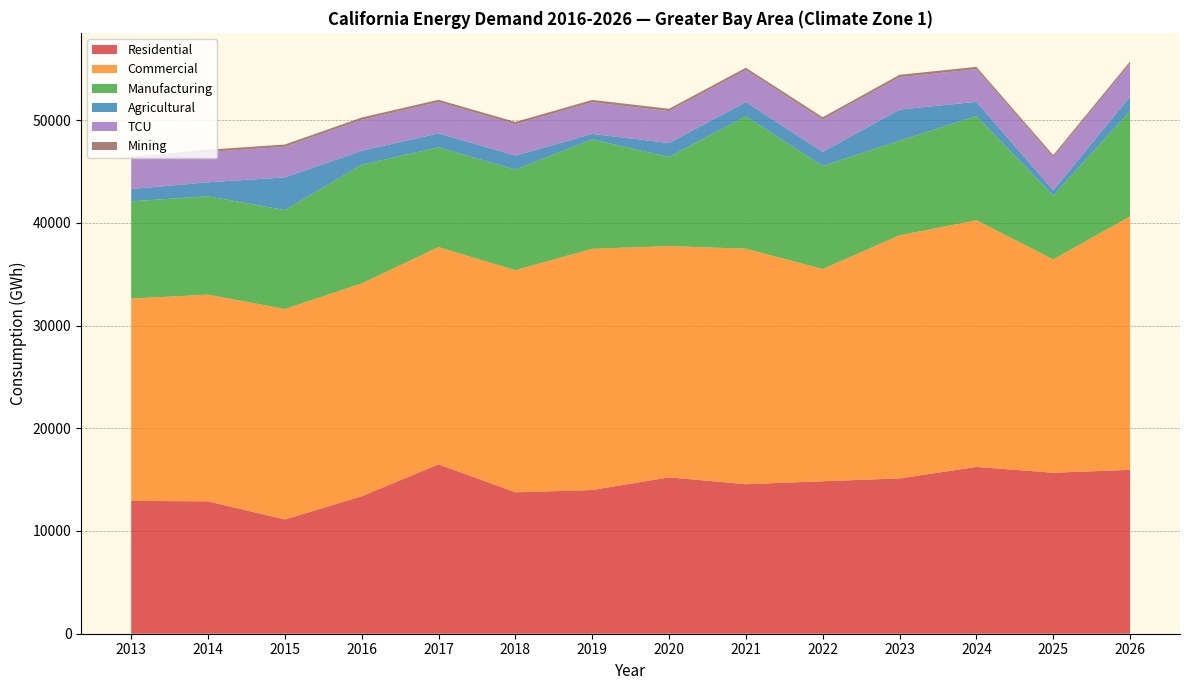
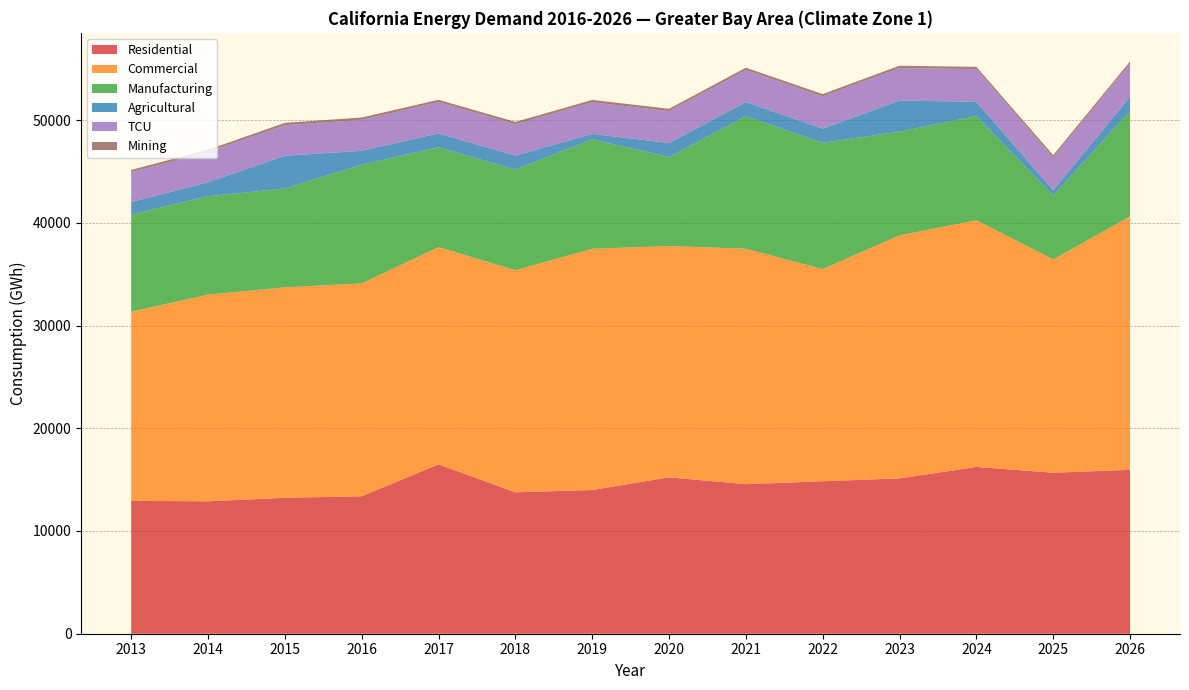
  {
    "Residential": {
      "2013": 12900,
      "2014": 12900,
-     "2015": 11100,
+     "2015": 13200,
      "2016": 13400,
      "2017": 16500,
      "2018": 13800,
      "2019": 14000,
      "2020": 15200,
      "2021": 14600,
      "2022": 14800,
      "2023": 15100,
      "2024": 16200,
      "2025": 15700,
      "2026": 16000
    },
    "Commercial": {
-     "2013": 19700,
+     "2013": 18400,
      "2014": 20100,
      "2015": 20500,
      "2016": 20700,
      "2017": 21100,
      "2018": 21600,
      "2019": 23500,
      "2020": 22500,
      "2021": 22900,
      "2022": 20700,
      "2023": 23700,
      "2024": 24000,
      "2025": 20800,
      "2026": 24700
    },
    "Manufacturing": {
      "2013": 9500,
      "2014": 9600,
      "2015": 9600,
      "2016": 11600,
      "2017": 9700,
      "2018": 9800,
      "2019": 10700,
      "2020": 8700,
      "2021": 12900,
-     "2022": 10000,
-     "2023": 9200,
+     "2022": 12300,
+     "2023": 10100,
      "2024": 10100,
      "2025": 6200,
      "2026": 10300
    },
    "Agricultural": {
      "2013": 1200,
      "2014": 1400,
      "2015": 3200,
      "2016": 1400,
      "2017": 1400,
      "2018": 1400,
      "2019": 500,
      "2020": 1400,
      "2021": 1400,
      "2022": 1400,
      "2023": 3000,
      "2024": 1400,
      "2025": 500,
      "2026": 1400
    }
  }
